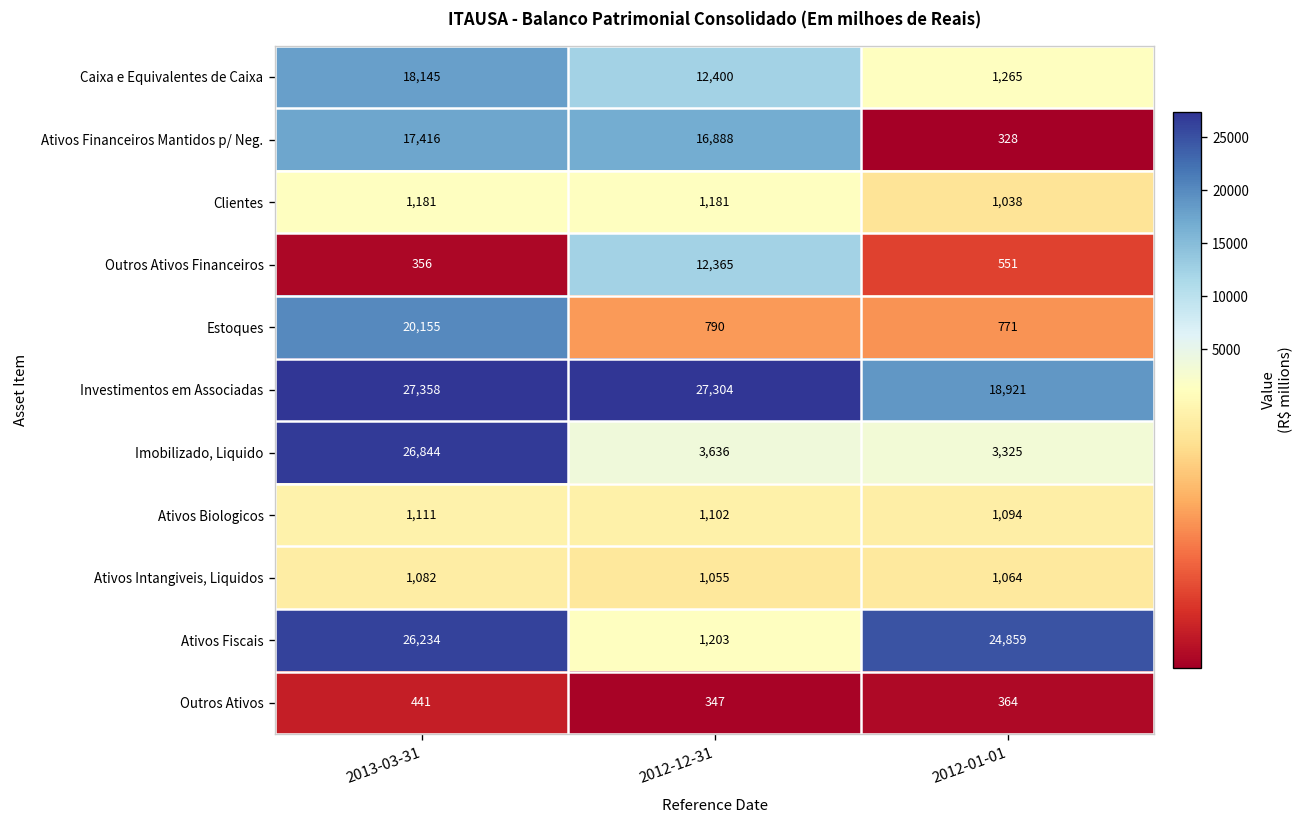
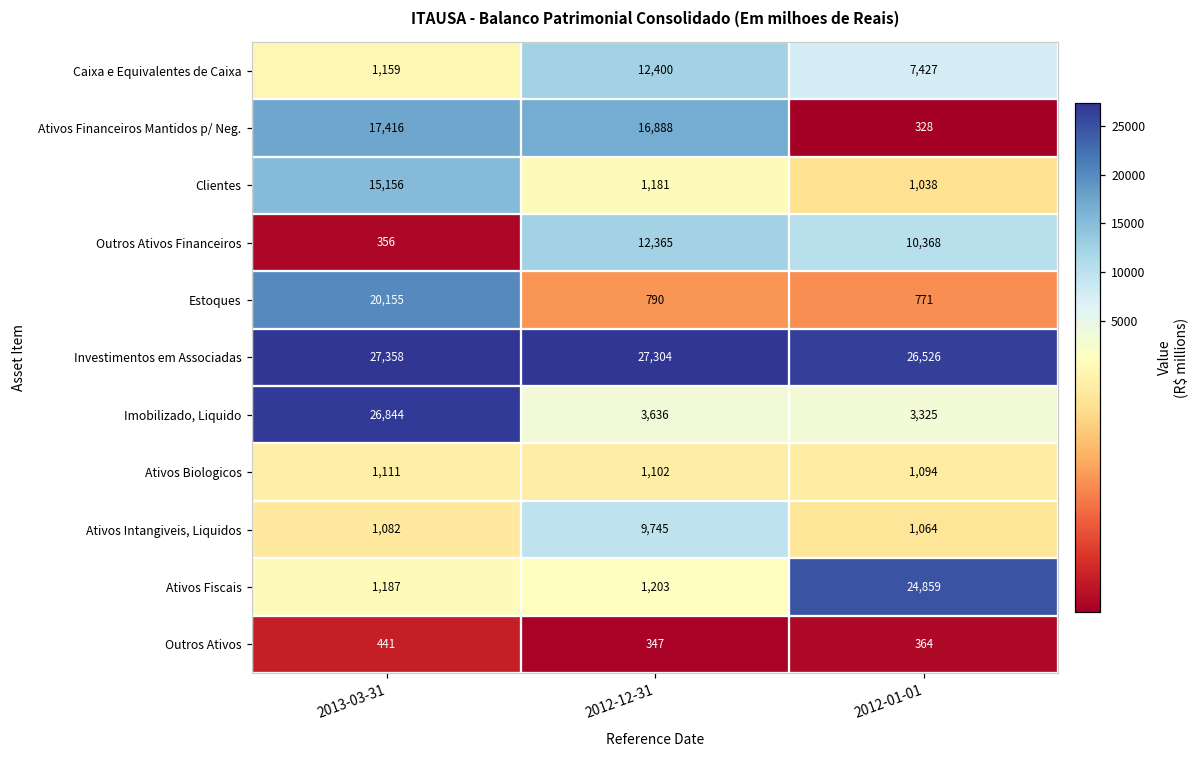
  {
    "Caixa e Equivalentes de Caixa": {
-     "2013-03-31": "18,145",
+     "2013-03-31": "1,159",
      "2012-12-31": "12,400",
-     "2012-01-01": "1,265"
+     "2012-01-01": "7,427"
    },
    "Ativos Financeiros Mantidos p/ Neg.": {
      "2013-03-31": "17,416",
      "2012-12-31": "16,888",
      "2012-01-01": "328"
    },
    "Clientes": {
-     "2013-03-31": "1,181",
+     "2013-03-31": "15,156",
      "2012-12-31": "1,181",
      "2012-01-01": "1,038"
    },
    "Outros Ativos Financeiros": {
      "2013-03-31": "356",
      "2012-12-31": "12,365",
-     "2012-01-01": "551"
+     "2012-01-01": "10,368"
    },
    "Estoques": {
      "2013-03-31": "20,155",
      "2012-12-31": "790",
      "2012-01-01": "771"
    },
    "Investimentos em Associadas": {
      "2013-03-31": "27,358",
      "2012-12-31": "27,304",
-     "2012-01-01": "18,921"
+     "2012-01-01": "26,526"
    },
    "Imobilizado, Liquido": {
      "2013-03-31": "26,844",
      "2012-12-31": "3,636",
      "2012-01-01": "3,325"
    },
    "Ativos Biologicos": {
      "2013-03-31": "1,111",
      "2012-12-31": "1,102",
      "2012-01-01": "1,094"
    },
    "Ativos Intangiveis, Liquidos": {
      "2013-03-31": "1,082",
-     "2012-12-31": "1,055",
+     "2012-12-31": "9,745",
      "2012-01-01": "1,064"
    },
    "Ativos Fiscais": {
-     "2013-03-31": "26,234",
+     "2013-03-31": "1,187",
      "2012-12-31": "1,203",
      "2012-01-01": "24,859"
    },
    "Outros Ativos": {
      "2013-03-31": "441",
      "2012-12-31": "347",
      "2012-01-01": "364"
    }
  }
